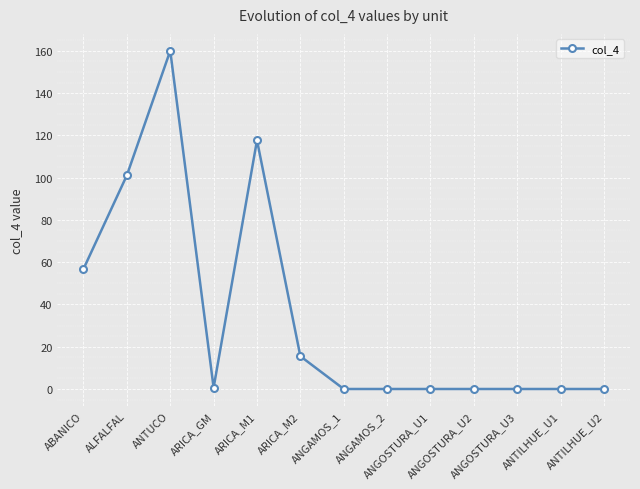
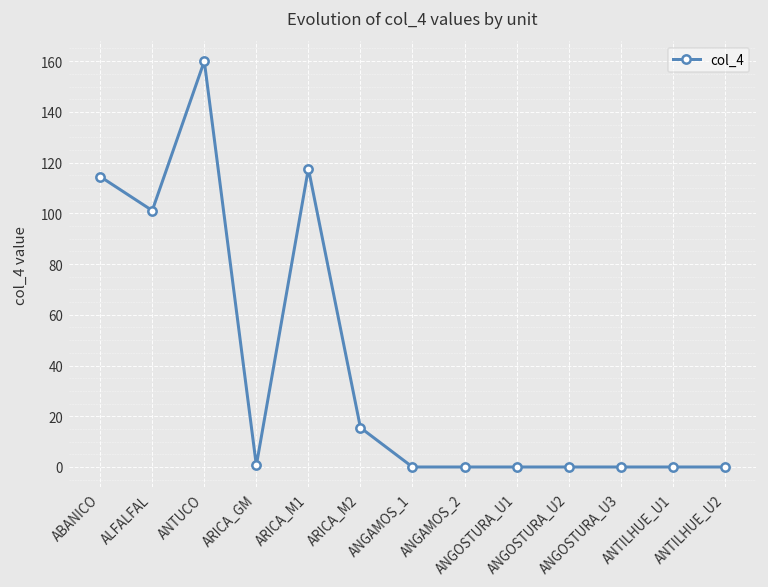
  {
-   "ABANICO": 57,
+   "ABANICO": 115,
    "ALFALFAL": 101,
    "ANTUCO": 160,
    "ARICA_GM": 1,
    "ARICA_M1": 118,
    "ARICA_M2": 16,
    "ANGAMOS_1": 0,
    "ANGAMOS_2": 0,
    "ANGOSTURA_U1": 0,
    "ANGOSTURA_U2": 0,
    "ANGOSTURA_U3": 0,
    "ANTILHUE_U1": 0,
    "ANTILHUE_U2": 0
  }
